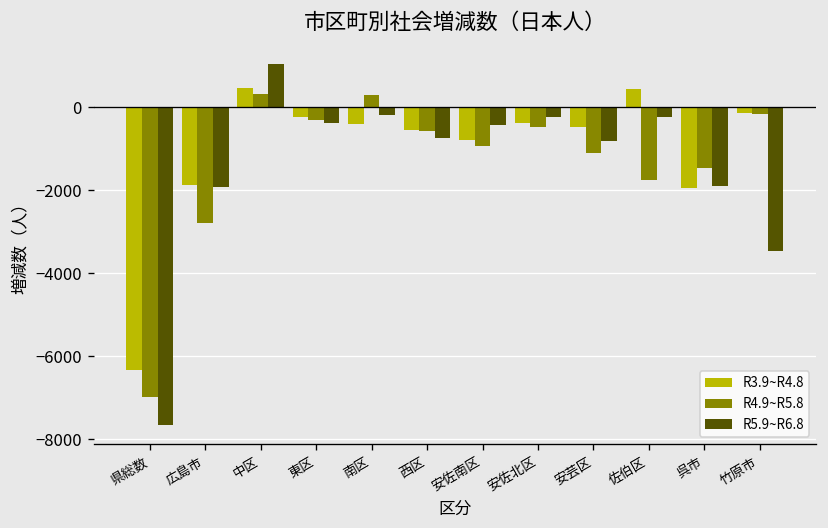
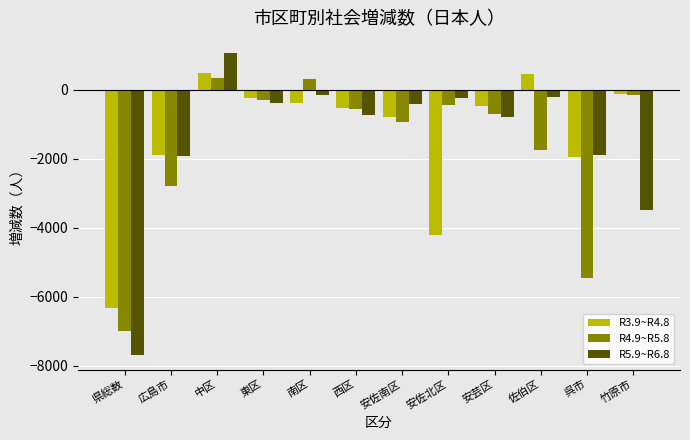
  {
    "R3.9~R4.8": {
      "県総数": -6300,
      "広島市": -1900,
      "中区": 500,
      "東区": -200,
      "南区": -400,
      "西区": -500,
      "安佐南区": -800,
-     "安佐北区": -400,
+     "安佐北区": -4200,
      "安芸区": -500,
      "佐伯区": 400,
      "呉市": -2000,
      "竹原市": -100
    },
    "R4.9~R5.8": {
      "県総数": -7000,
      "広島市": -2800,
      "中区": 300,
      "東区": -300,
      "南区": 300,
      "西区": -600,
      "安佐南区": -900,
      "安佐北区": -500,
-     "安芸区": -1100,
+     "安芸区": -700,
      "佐伯区": -1800,
-     "呉市": -1500,
+     "呉市": -5400,
      "竹原市": -200
    },
    "R5.9~R6.8": {
      "県総数": -7700,
      "広島市": -1900,
      "中区": 1100,
      "東区": -400,
      "南区": -200,
      "西区": -700,
      "安佐南区": -400,
      "安佐北区": -200,
      "安芸区": -800,
      "佐伯区": -200,
      "呉市": -1900,
      "竹原市": -3500
    }
  }
